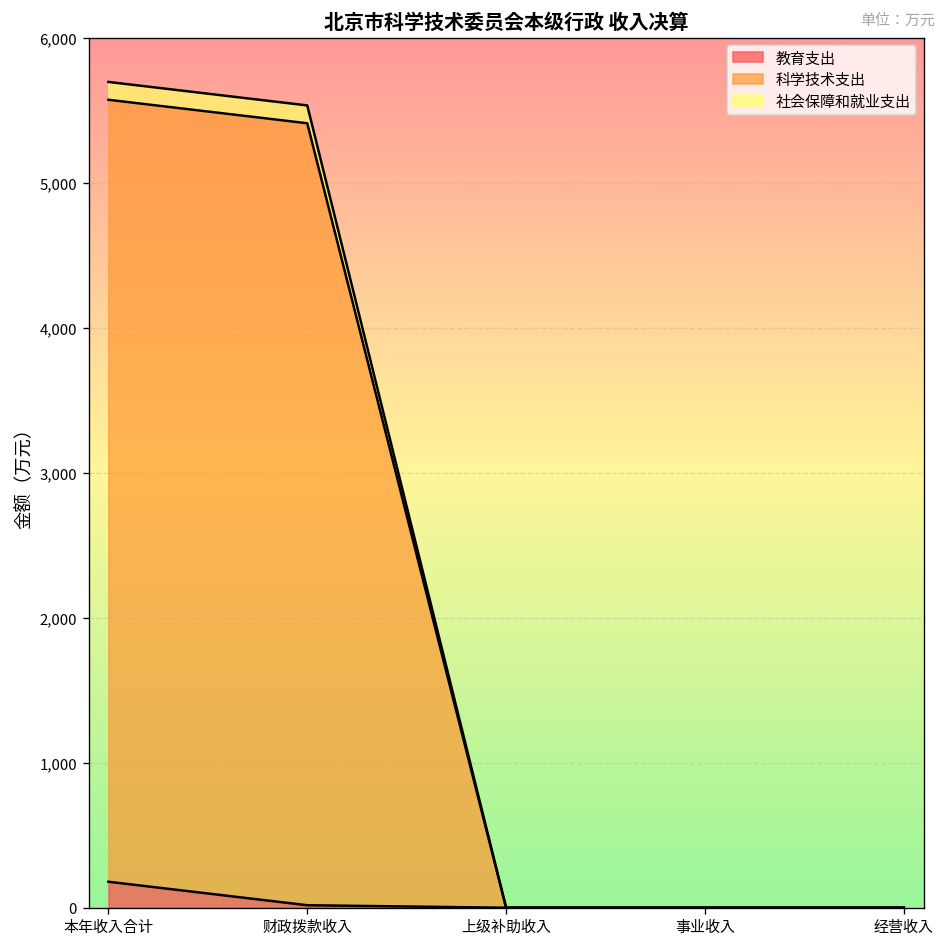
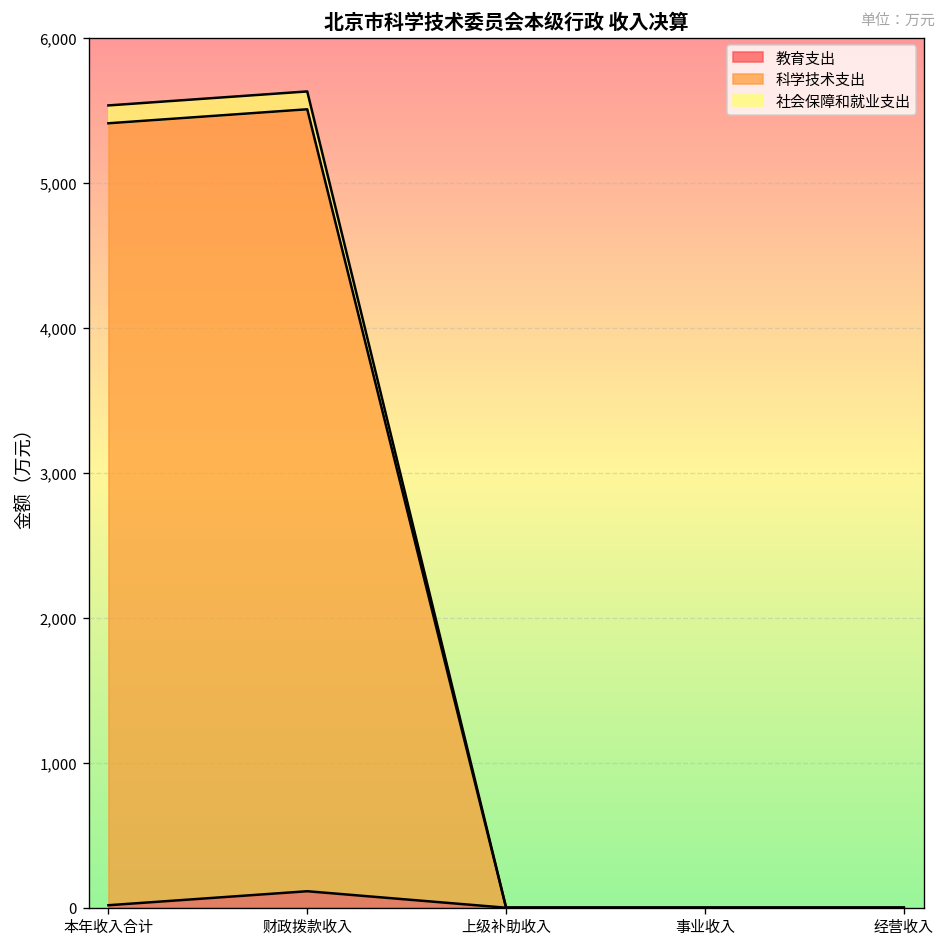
  {
    "教育支出": {
-     "本年收入合计": "180",
-     "财政拨款收入": "20"
+     "本年收入合计": "20",
+     "财政拨款收入": "110"
    },
    "科学技术支出": {
      "本年收入合计": "5,390",
      "财政拨款收入": "5,390"
    },
    "社会保障和就业支出": {
      "本年收入合计": "120",
      "财政拨款收入": "120"
    }
  }
